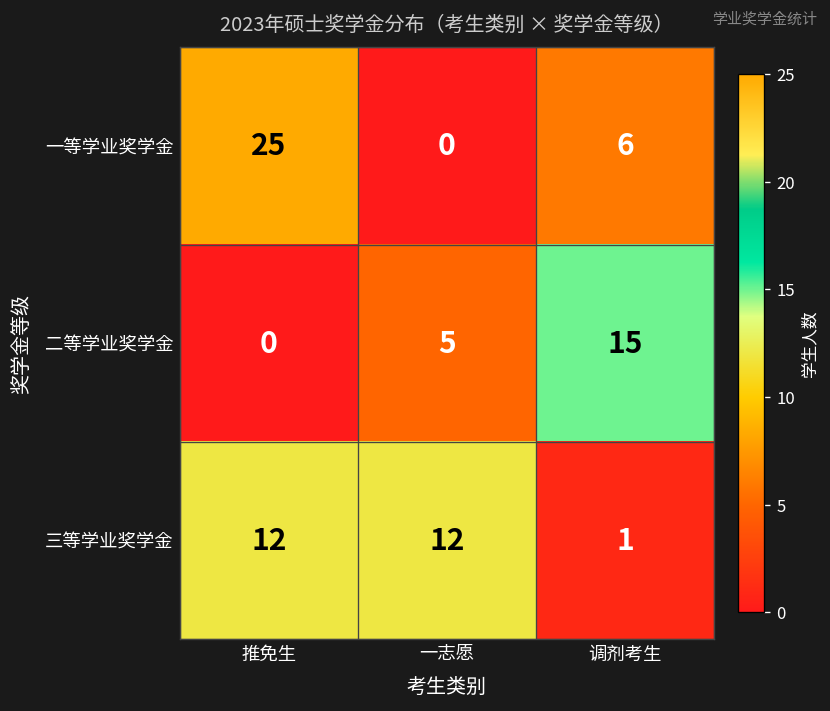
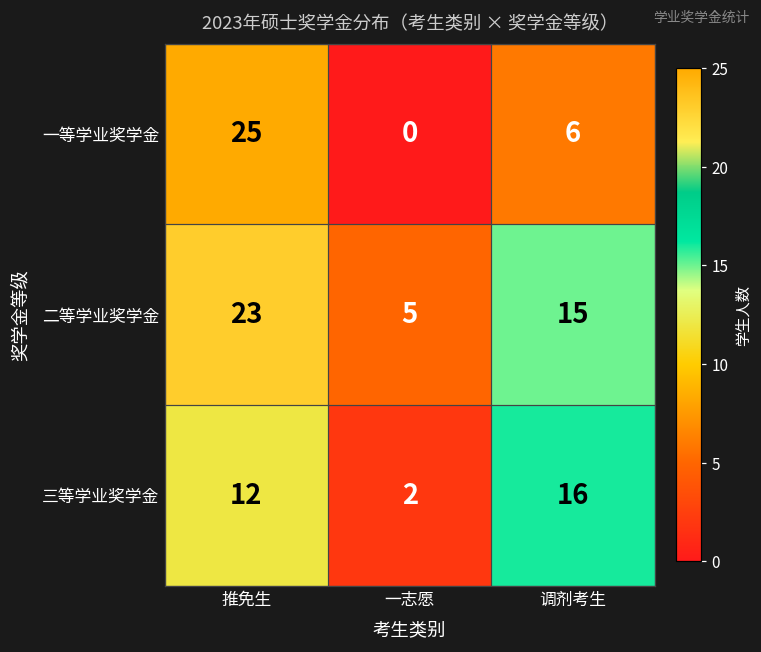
  {
    "一等学业奖学金": {
      "推免生": 25,
      "一志愿": 0,
      "调剂考生": 6
    },
    "二等学业奖学金": {
-     "推免生": 0,
+     "推免生": 23,
      "一志愿": 5,
      "调剂考生": 15
    },
    "三等学业奖学金": {
      "推免生": 12,
-     "一志愿": 12,
-     "调剂考生": 1
+     "一志愿": 2,
+     "调剂考生": 16
    }
  }
